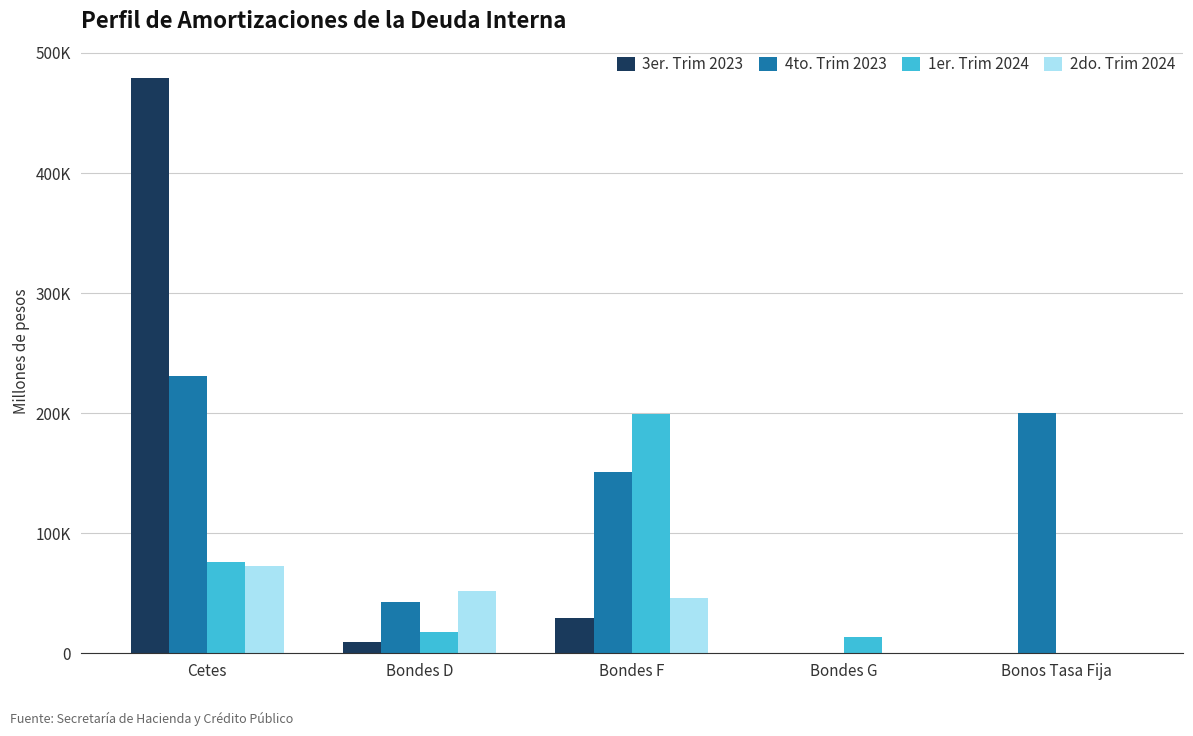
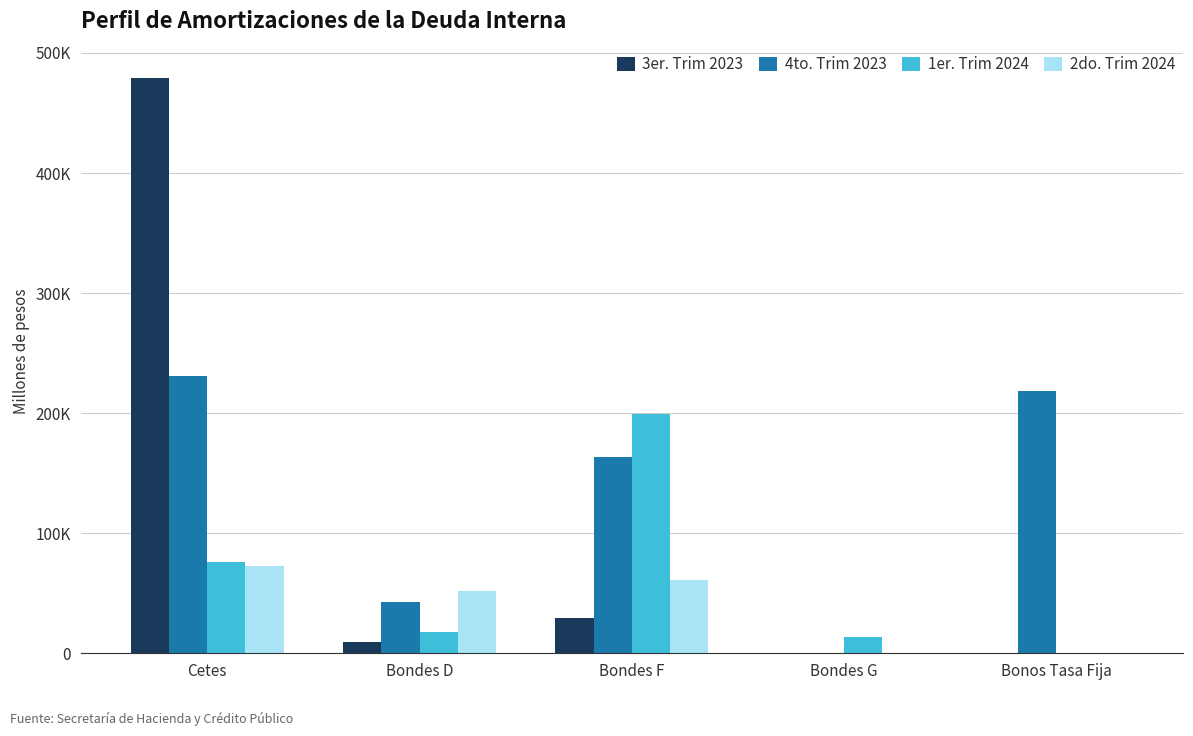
  {
    "3er. Trim 2023": {
      "Cetes": 479000,
      "Bondes D": 9000,
      "Bondes F": 29000,
      "Bondes G": 0,
      "Bonos Tasa Fija": 0
    },
    "4to. Trim 2023": {
      "Cetes": 231000,
      "Bondes D": 42000,
-     "Bondes F": 151000,
+     "Bondes F": 163000,
      "Bondes G": 0,
-     "Bonos Tasa Fija": 200000
+     "Bonos Tasa Fija": 218000
    },
    "1er. Trim 2024": {
      "Cetes": 76000,
      "Bondes D": 18000,
      "Bondes F": 200000,
      "Bondes G": 14000,
      "Bonos Tasa Fija": 0
    },
    "2do. Trim 2024": {
      "Cetes": 73000,
      "Bondes D": 52000,
-     "Bondes F": 46000,
+     "Bondes F": 61000,
      "Bondes G": 0,
      "Bonos Tasa Fija": 0
    }
  }
